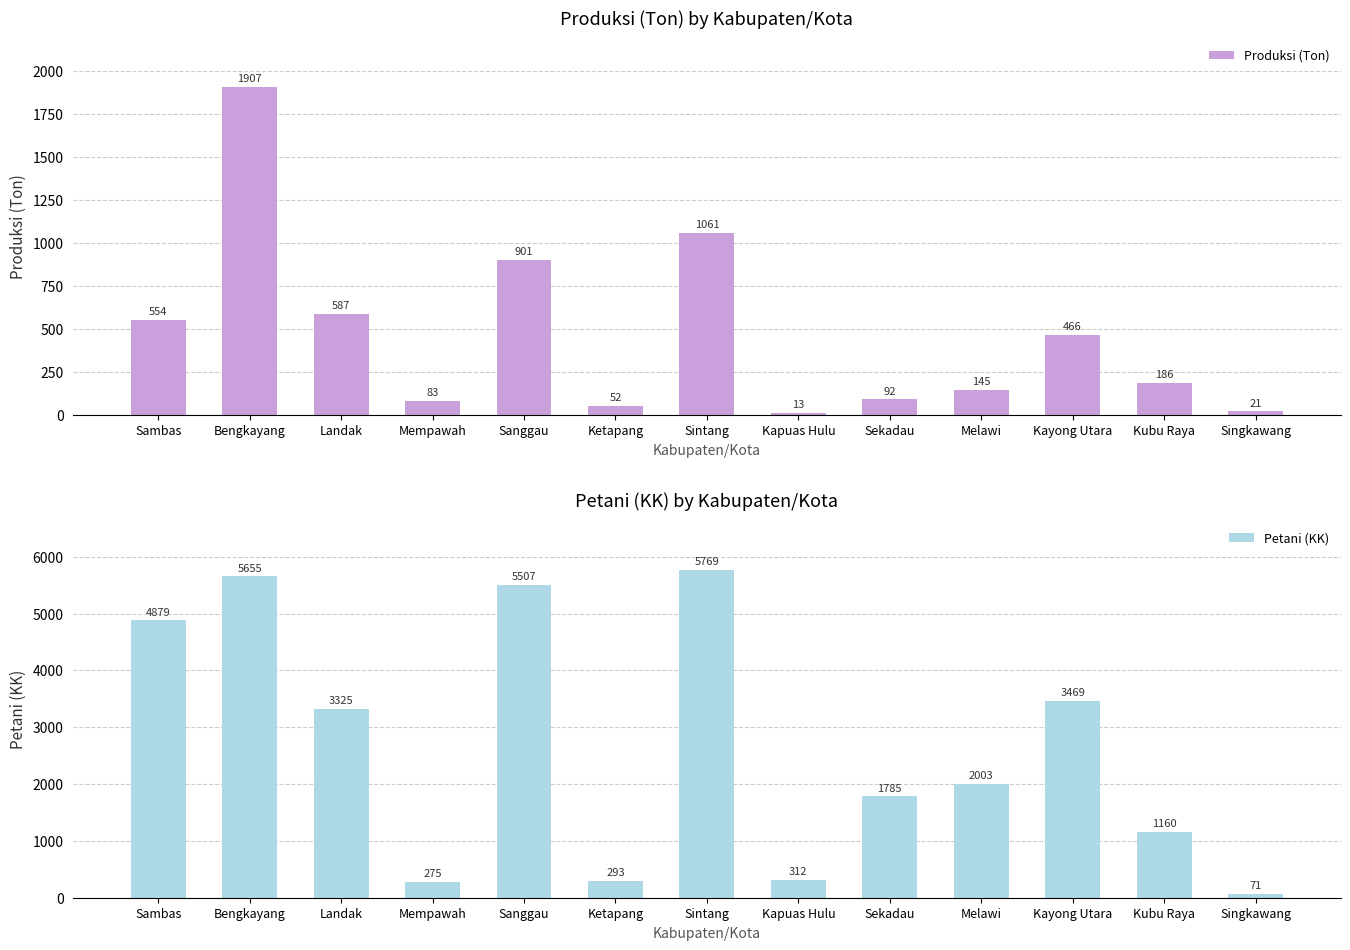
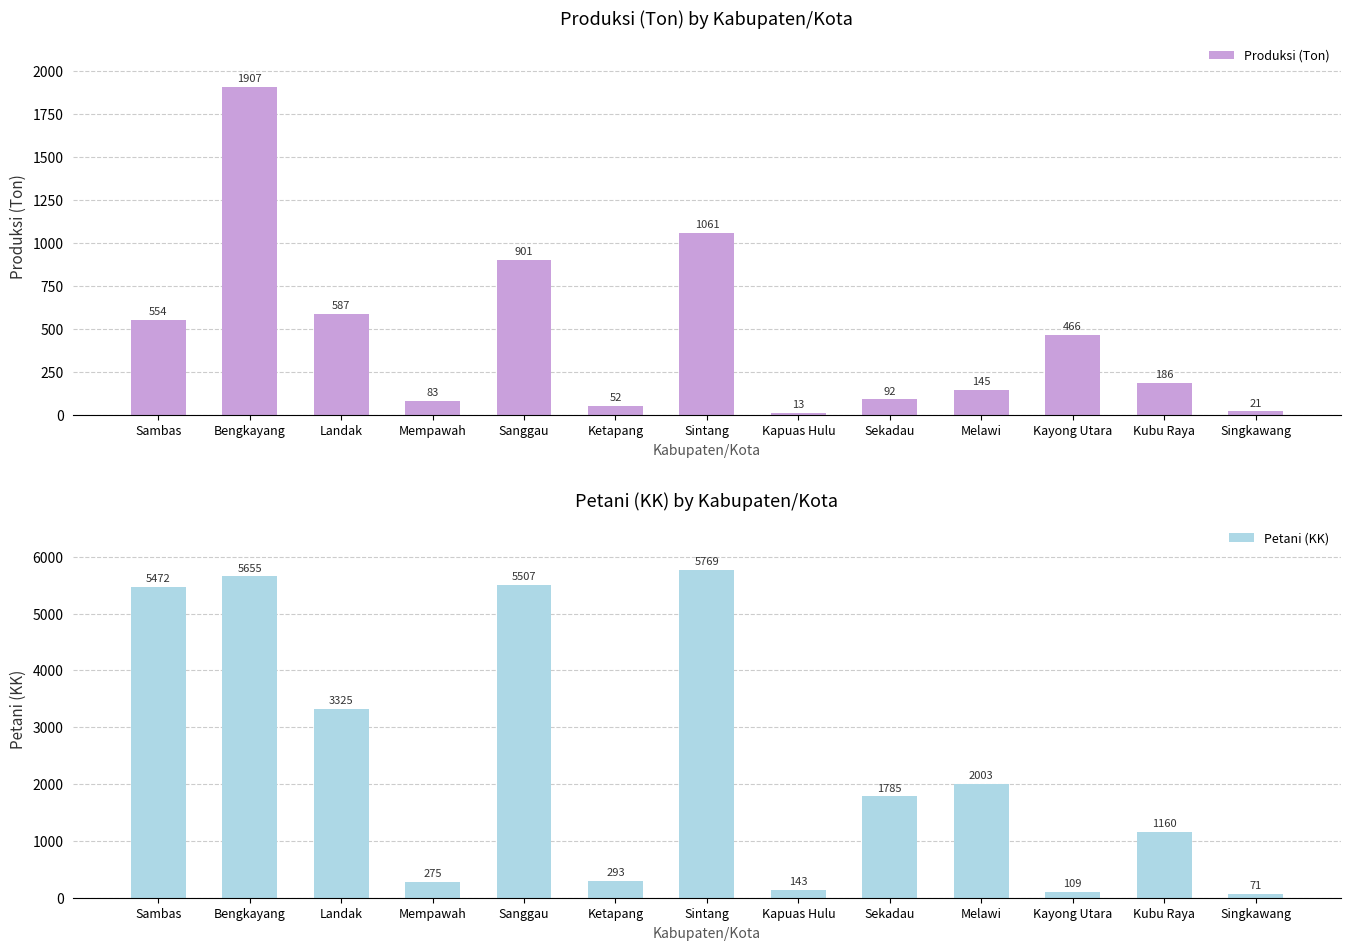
  {
    "Produksi (Ton) by Kabupaten/Kota": {
      "Sambas": 554,
      "Bengkayang": 1907,
      "Landak": 587,
      "Mempawah": 83,
      "Sanggau": 901,
      "Ketapang": 52,
      "Sintang": 1061,
      "Kapuas Hulu": 13,
      "Sekadau": 92,
      "Melawi": 145,
      "Kayong Utara": 466,
      "Kubu Raya": 186,
      "Singkawang": 21
    },
    "Petani (KK) by Kabupaten/Kota": {
-     "Sambas": 4879,
+     "Sambas": 5472,
      "Bengkayang": 5655,
      "Landak": 3325,
      "Mempawah": 275,
      "Sanggau": 5507,
      "Ketapang": 293,
      "Sintang": 5769,
-     "Kapuas Hulu": 312,
+     "Kapuas Hulu": 143,
      "Sekadau": 1785,
      "Melawi": 2003,
-     "Kayong Utara": 3469,
+     "Kayong Utara": 109,
      "Kubu Raya": 1160,
      "Singkawang": 71
    }
  }
